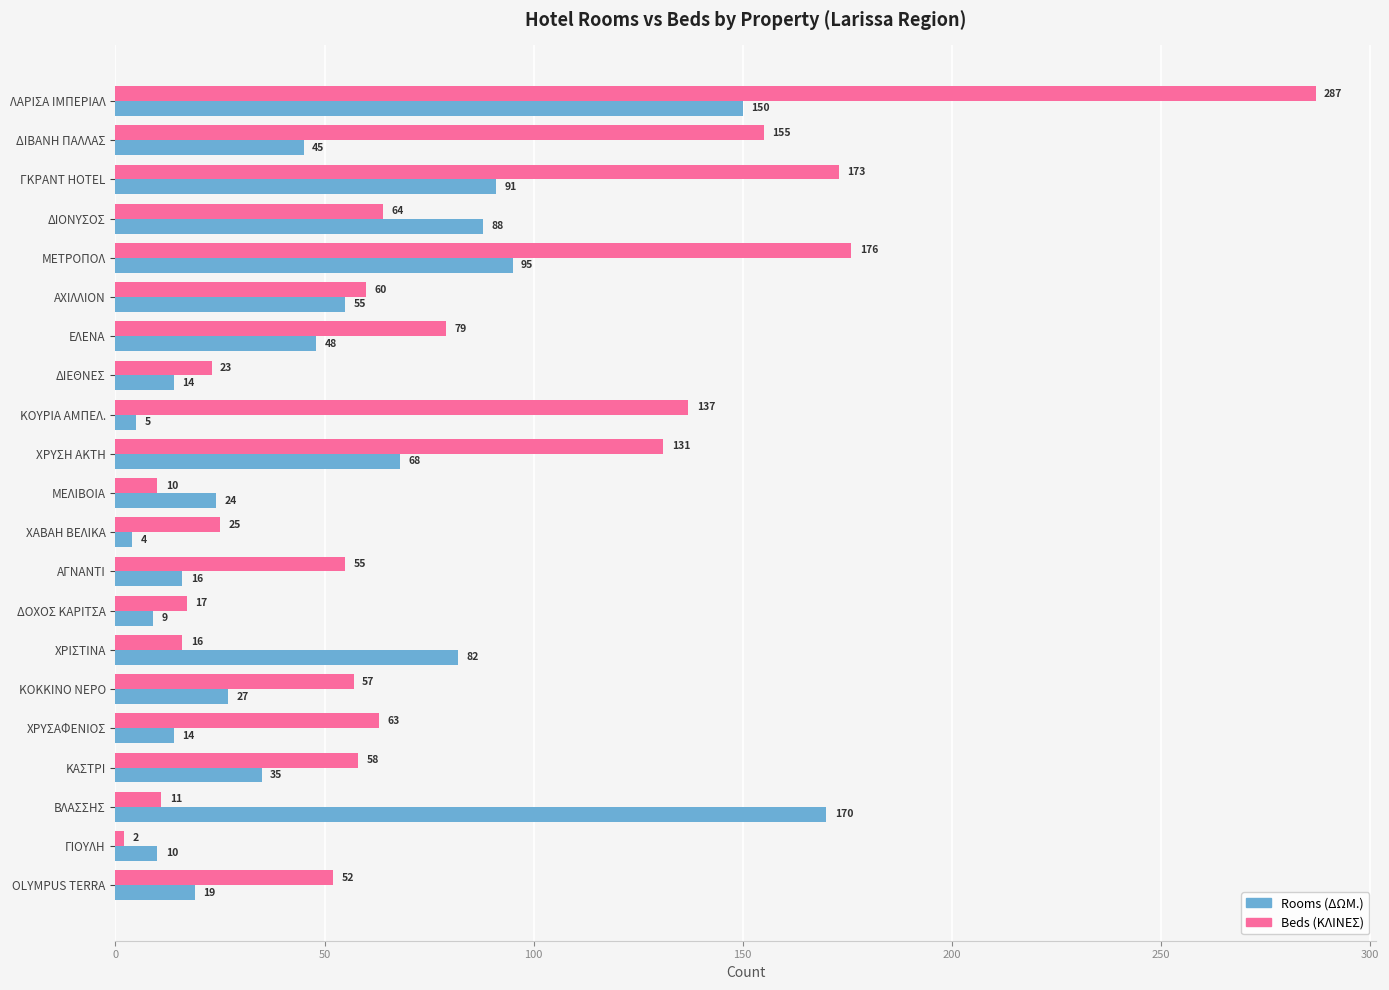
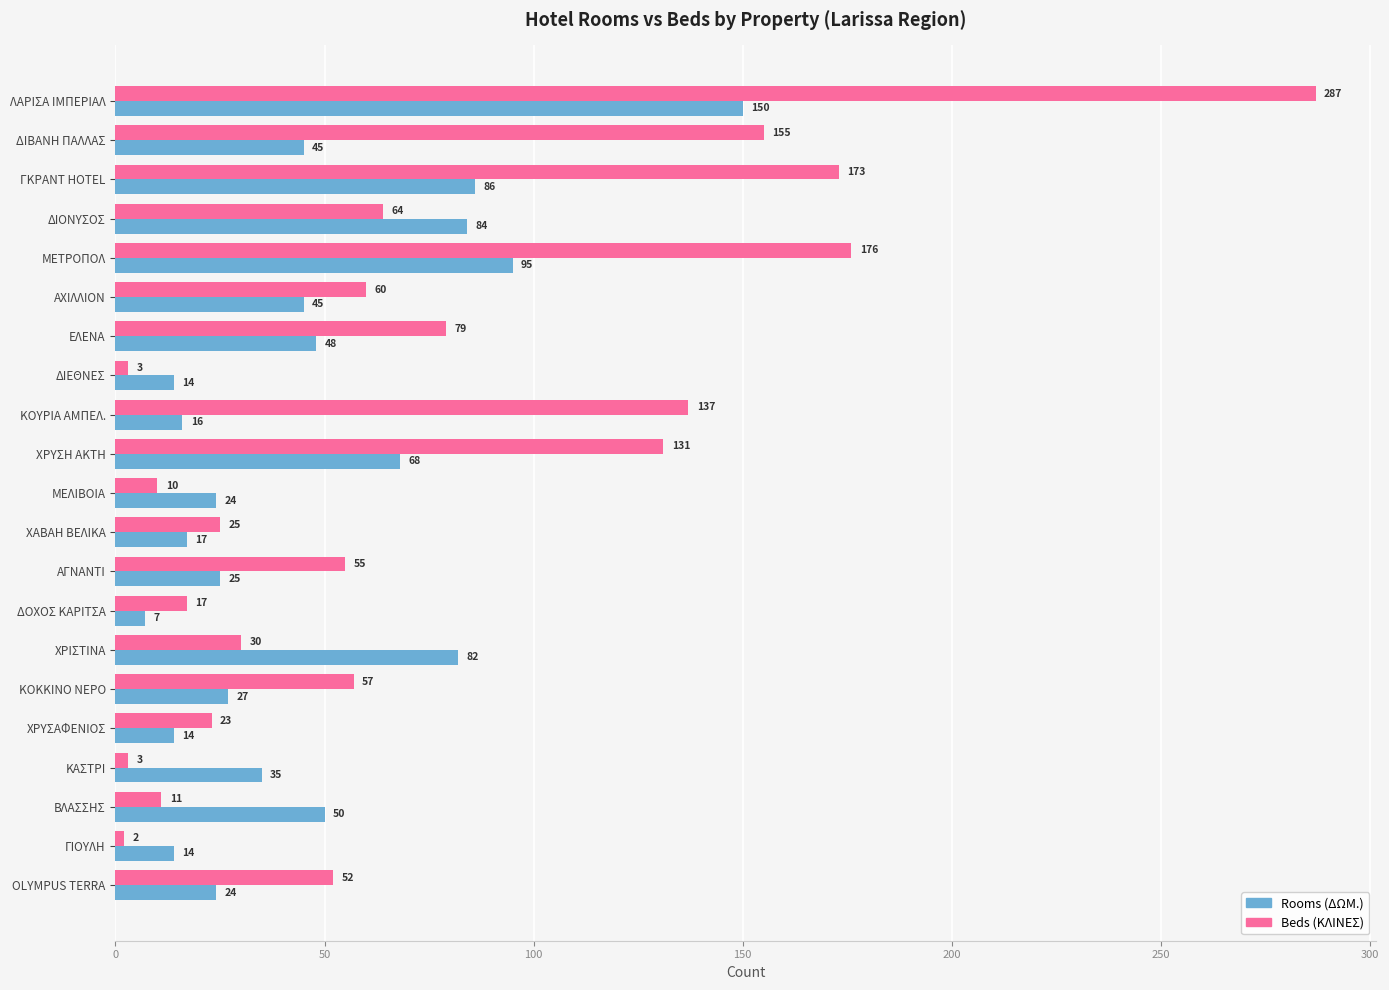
  {
    "Rooms (ΔΩΜ.)": {
      "ΛΑΡΙΣΑ ΙΜΠΕΡΙΑΛ": 150,
      "ΔΙΒΑΝΗ ΠΑΛΛΑΣ": 45,
-     "ΓΚΡΑΝΤ HOTEL": 91,
-     "ΔΙΟΝΥΣΟΣ": 88,
+     "ΓΚΡΑΝΤ HOTEL": 86,
+     "ΔΙΟΝΥΣΟΣ": 84,
      "ΜΕΤΡΟΠΟΛ": 95,
-     "ΑΧΙΛΛΙΟΝ": 55,
+     "ΑΧΙΛΛΙΟΝ": 45,
      "ΕΛΕΝΑ": 48,
      "ΔΙΕΘΝΕΣ": 14,
-     "ΚΟΥΡΙΑ ΑΜΠΕΛ.": 5,
+     "ΚΟΥΡΙΑ ΑΜΠΕΛ.": 16,
      "ΧΡΥΣΗ ΑΚΤΗ": 68,
      "ΜΕΛΙΒΟΙΑ": 24,
-     "ΧΑΒΑΗ ΒΕΛΙΚΑ": 4,
-     "ΑΓΝΑΝΤΙ": 16,
-     "ΔΟΧΟΣ ΚΑΡΙΤΣΑ": 9,
+     "ΧΑΒΑΗ ΒΕΛΙΚΑ": 17,
+     "ΑΓΝΑΝΤΙ": 25,
+     "ΔΟΧΟΣ ΚΑΡΙΤΣΑ": 7,
      "ΧΡΙΣΤΙΝΑ": 82,
      "ΚΟΚΚΙΝΟ ΝΕΡΟ": 27,
      "ΧΡΥΣΑΦΕΝΙΟΣ": 14,
      "ΚΑΣΤΡΙ": 35,
-     "ΒΛΑΣΣΗΣ": 170,
-     "ΓΙΟΥΛΗ": 10,
-     "OLYMPUS TERRA": 19
+     "ΒΛΑΣΣΗΣ": 50,
+     "ΓΙΟΥΛΗ": 14,
+     "OLYMPUS TERRA": 24
    },
    "Beds (ΚΛΙΝΕΣ)": {
      "ΛΑΡΙΣΑ ΙΜΠΕΡΙΑΛ": 287,
      "ΔΙΒΑΝΗ ΠΑΛΛΑΣ": 155,
      "ΓΚΡΑΝΤ HOTEL": 173,
      "ΔΙΟΝΥΣΟΣ": 64,
      "ΜΕΤΡΟΠΟΛ": 176,
      "ΑΧΙΛΛΙΟΝ": 60,
      "ΕΛΕΝΑ": 79,
-     "ΔΙΕΘΝΕΣ": 23,
+     "ΔΙΕΘΝΕΣ": 3,
      "ΚΟΥΡΙΑ ΑΜΠΕΛ.": 137,
      "ΧΡΥΣΗ ΑΚΤΗ": 131,
      "ΜΕΛΙΒΟΙΑ": 10,
      "ΧΑΒΑΗ ΒΕΛΙΚΑ": 25,
      "ΑΓΝΑΝΤΙ": 55,
      "ΔΟΧΟΣ ΚΑΡΙΤΣΑ": 17,
-     "ΧΡΙΣΤΙΝΑ": 16,
+     "ΧΡΙΣΤΙΝΑ": 30,
      "ΚΟΚΚΙΝΟ ΝΕΡΟ": 57,
-     "ΧΡΥΣΑΦΕΝΙΟΣ": 63,
-     "ΚΑΣΤΡΙ": 58,
+     "ΧΡΥΣΑΦΕΝΙΟΣ": 23,
+     "ΚΑΣΤΡΙ": 3,
      "ΒΛΑΣΣΗΣ": 11,
      "ΓΙΟΥΛΗ": 2,
      "OLYMPUS TERRA": 52
    }
  }
